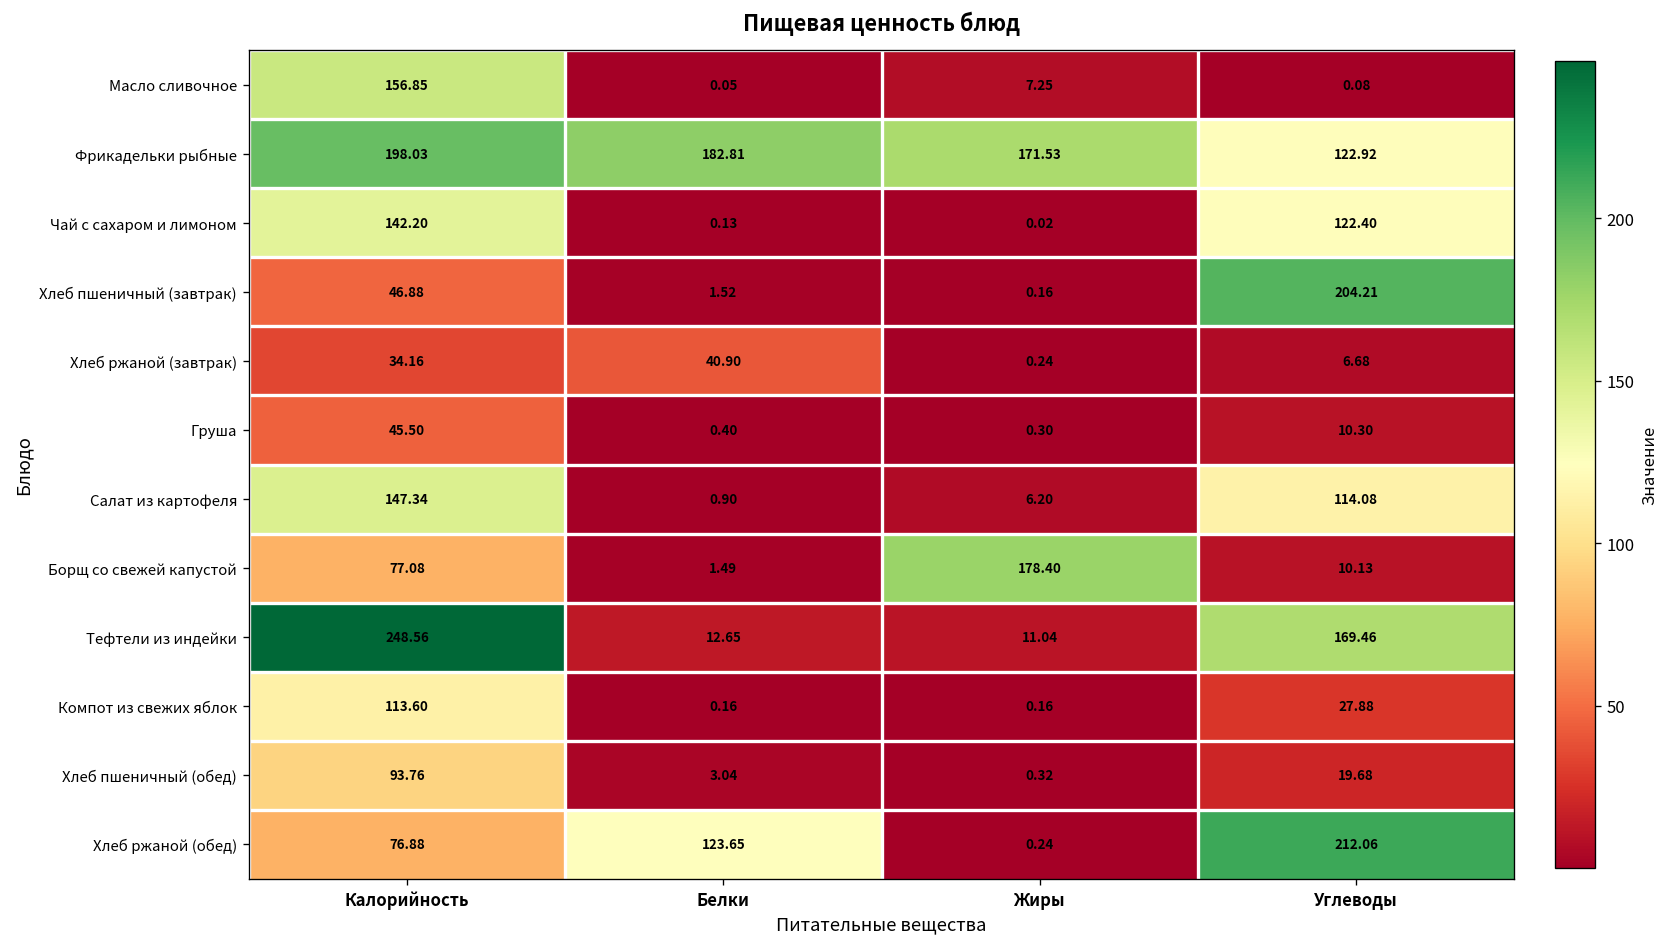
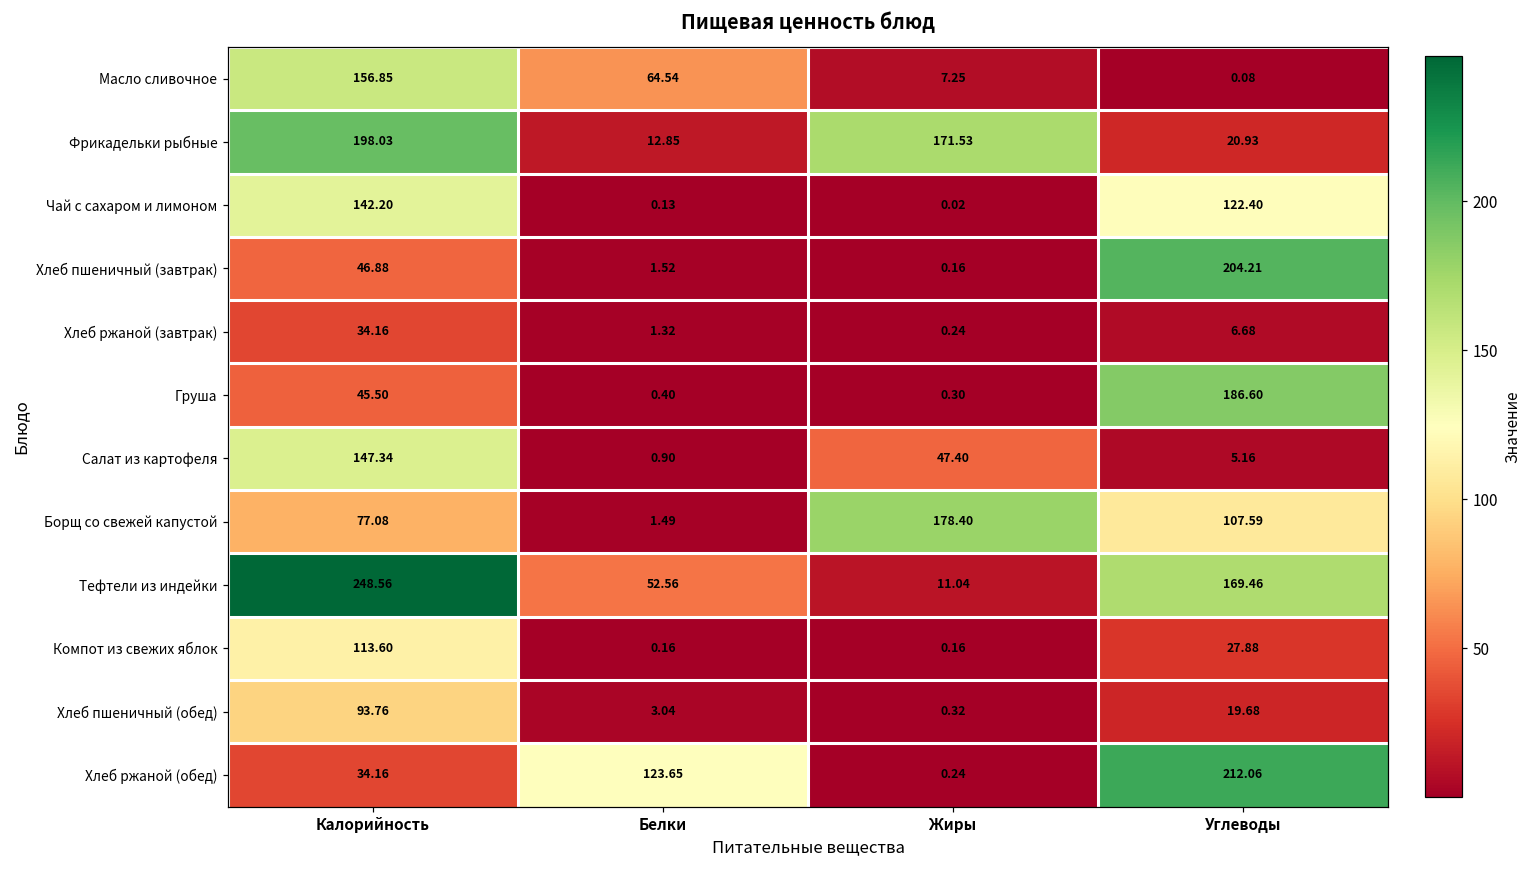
  {
    "Масло сливочное": {
      "Калорийность": 156.85,
-     "Белки": 0.05,
+     "Белки": 64.54,
      "Жиры": 7.25,
      "Углеводы": 0.08
    },
    "Фрикадельки рыбные": {
      "Калорийность": 198.03,
-     "Белки": 182.81,
+     "Белки": 12.85,
      "Жиры": 171.53,
-     "Углеводы": 122.92
+     "Углеводы": 20.93
    },
    "Чай с сахаром и лимоном": {
      "Калорийность": 142.20,
      "Белки": 0.13,
      "Жиры": 0.02,
      "Углеводы": 122.40
    },
    "Хлеб пшеничный (завтрак)": {
      "Калорийность": 46.88,
      "Белки": 1.52,
      "Жиры": 0.16,
      "Углеводы": 204.21
    },
    "Хлеб ржаной (завтрак)": {
      "Калорийность": 34.16,
-     "Белки": 40.90,
+     "Белки": 1.32,
      "Жиры": 0.24,
      "Углеводы": 6.68
    },
    "Груша": {
      "Калорийность": 45.50,
      "Белки": 0.40,
      "Жиры": 0.30,
-     "Углеводы": 10.30
+     "Углеводы": 186.60
    },
    "Салат из картофеля": {
      "Калорийность": 147.34,
      "Белки": 0.90,
-     "Жиры": 6.20,
-     "Углеводы": 114.08
+     "Жиры": 47.40,
+     "Углеводы": 5.16
    },
    "Борщ со свежей капустой": {
      "Калорийность": 77.08,
      "Белки": 1.49,
      "Жиры": 178.40,
-     "Углеводы": 10.13
+     "Углеводы": 107.59
    },
    "Тефтели из индейки": {
      "Калорийность": 248.56,
-     "Белки": 12.65,
+     "Белки": 52.56,
      "Жиры": 11.04,
      "Углеводы": 169.46
    },
    "Компот из свежих яблок": {
      "Калорийность": 113.60,
      "Белки": 0.16,
      "Жиры": 0.16,
      "Углеводы": 27.88
    },
    "Хлеб пшеничный (обед)": {
      "Калорийность": 93.76,
      "Белки": 3.04,
      "Жиры": 0.32,
      "Углеводы": 19.68
    },
    "Хлеб ржаной (обед)": {
-     "Калорийность": 76.88,
+     "Калорийность": 34.16,
      "Белки": 123.65,
      "Жиры": 0.24,
      "Углеводы": 212.06
    }
  }
